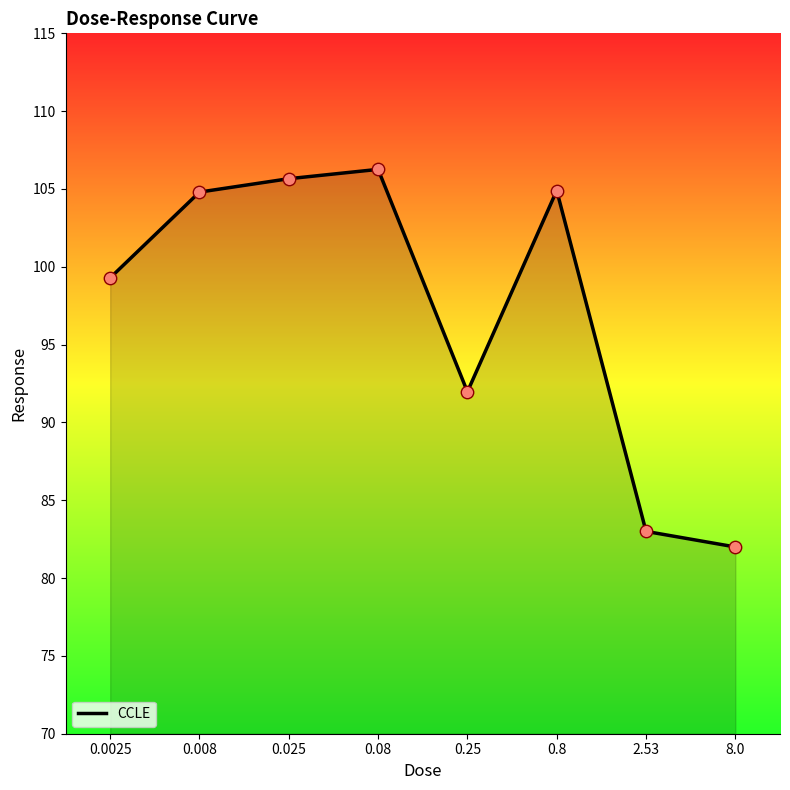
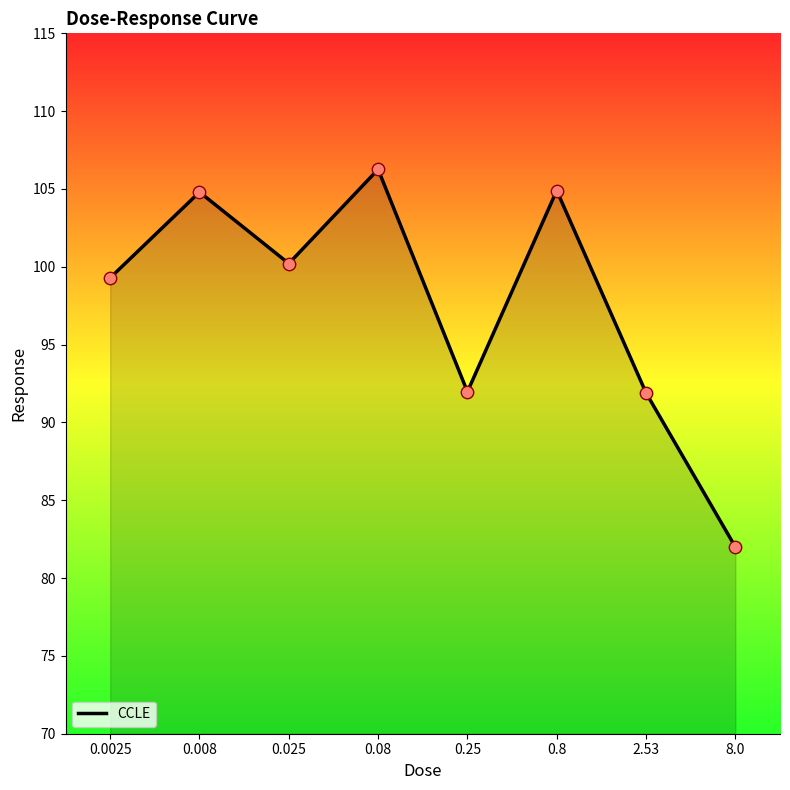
  {
    "0.0025": 99.3,
    "0.008": 104.8,
-   "0.025": 105.7,
+   "0.025": 100.2,
    "0.08": 106.3,
    "0.25": 92.0,
    "0.8": 104.9,
-   "2.53": 83.0,
+   "2.53": 91.9,
    "8.0": 82.0
  }
